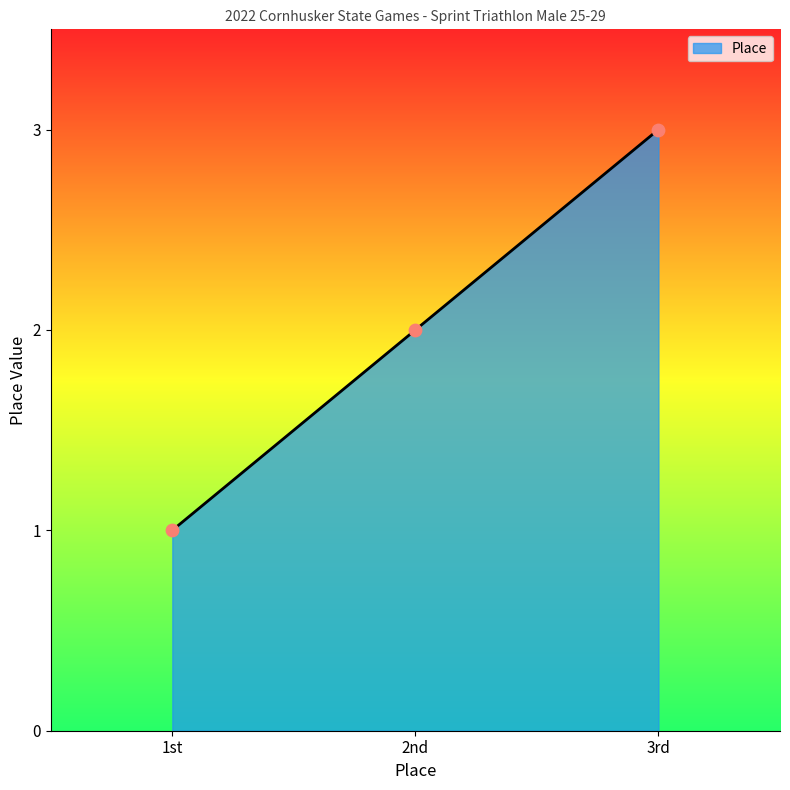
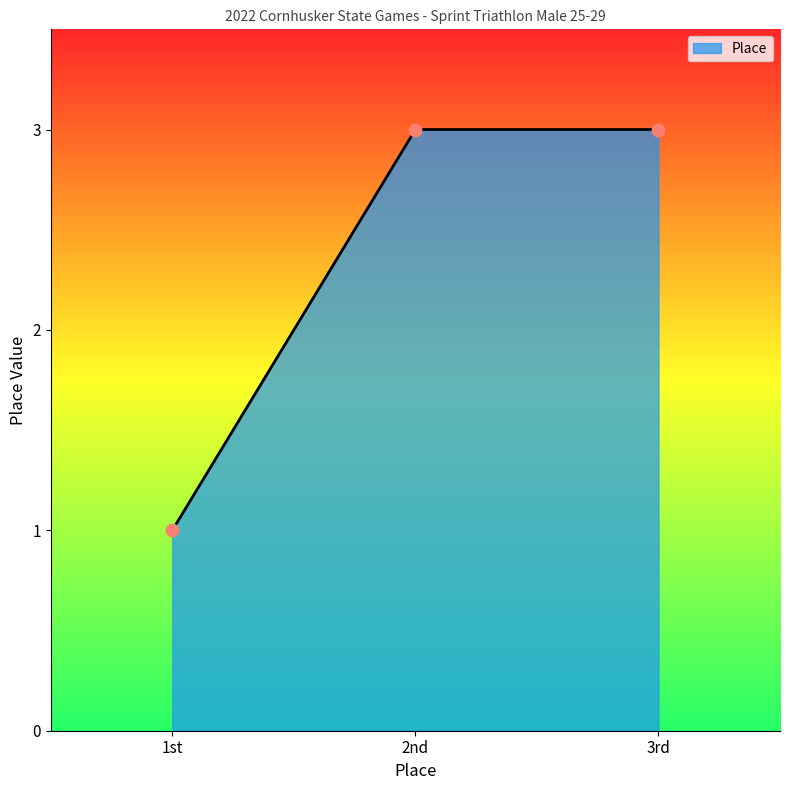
  {
    "1st": 1,
-   "2nd": 2,
+   "2nd": 3,
    "3rd": 3
  }
